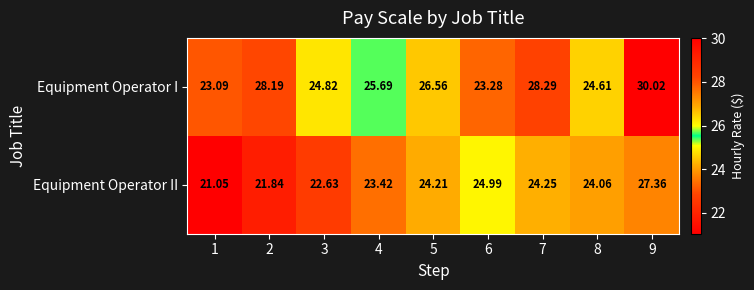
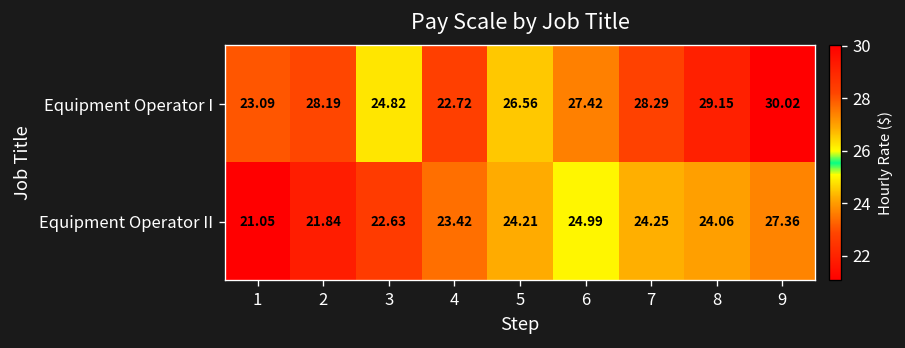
  {
    "Equipment Operator I": {
      "1": 23.09,
      "2": 28.19,
      "3": 24.82,
-     "4": 25.69,
+     "4": 22.72,
      "5": 26.56,
-     "6": 23.28,
+     "6": 27.42,
      "7": 28.29,
-     "8": 24.61,
+     "8": 29.15,
      "9": 30.02
    },
    "Equipment Operator II": {
      "1": 21.05,
      "2": 21.84,
      "3": 22.63,
      "4": 23.42,
      "5": 24.21,
      "6": 24.99,
      "7": 24.25,
      "8": 24.06,
      "9": 27.36
    }
  }
